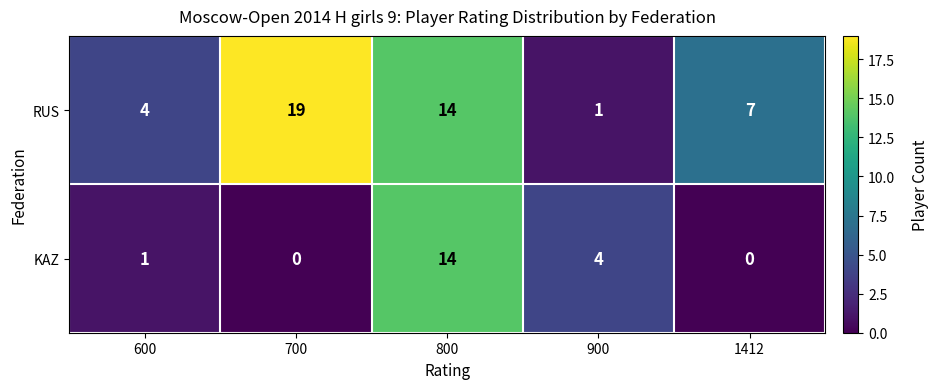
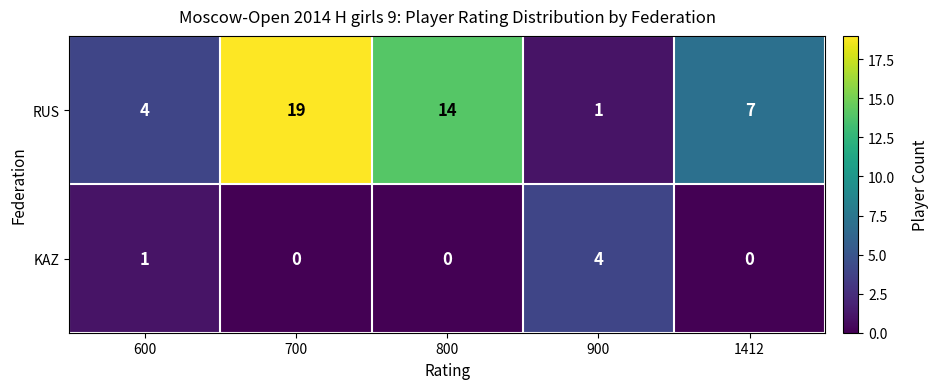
  {
    "RUS": {
      "600": 4,
      "700": 19,
      "800": 14,
      "900": 1,
      "1412": 7
    },
    "KAZ": {
      "600": 1,
      "700": 0,
-     "800": 14,
+     "800": 0,
      "900": 4,
      "1412": 0
    }
  }
